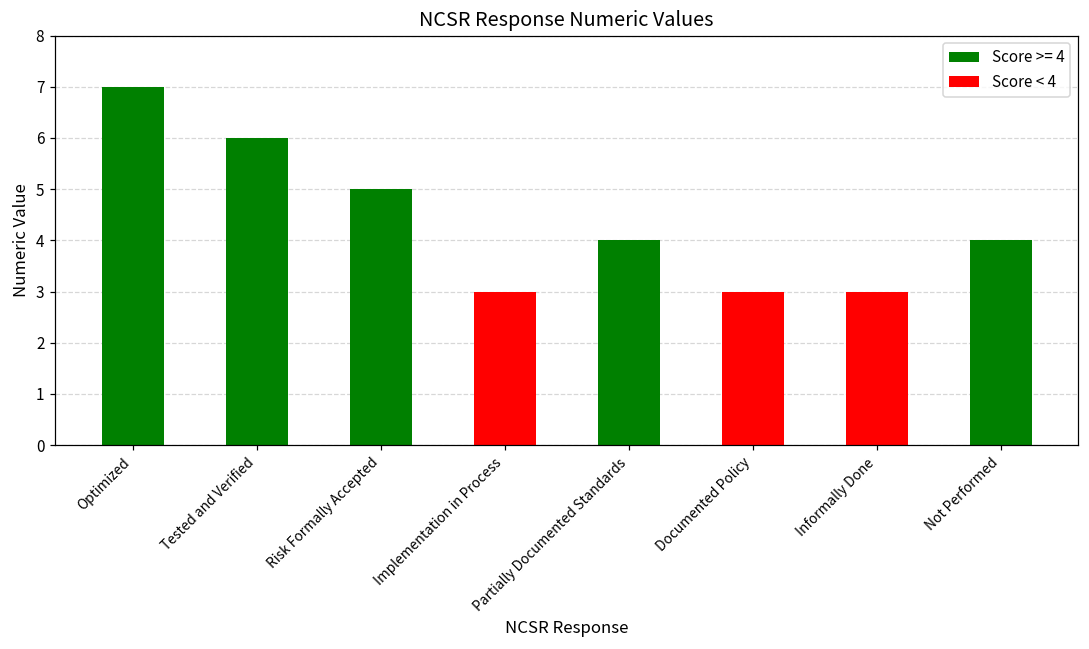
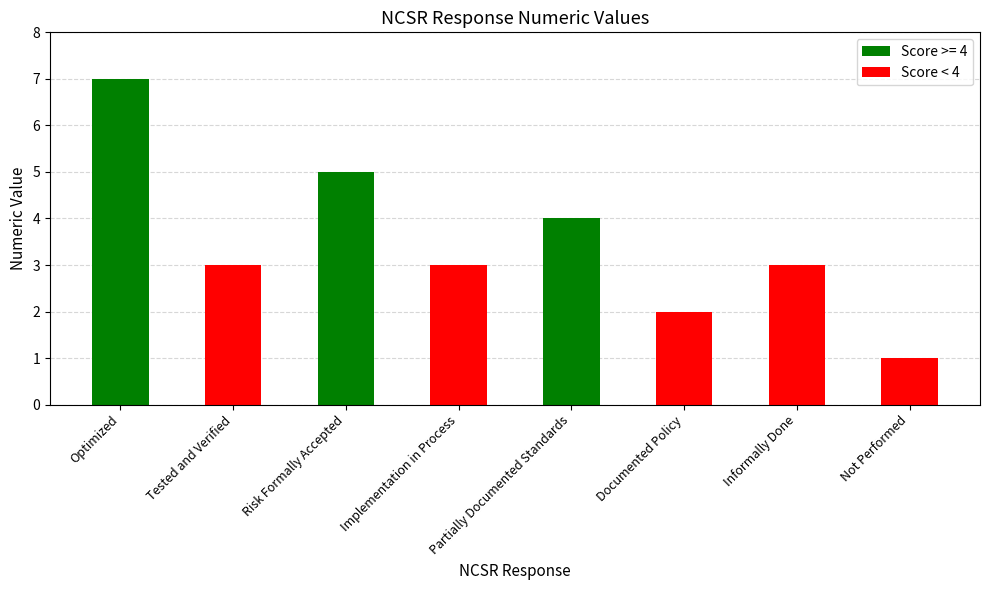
  {
    "Optimized": 7,
-   "Tested and Verified": 6,
+   "Tested and Verified": 3,
    "Risk Formally Accepted": 5,
    "Implementation in Process": 3,
    "Partially Documented Standards": 4,
-   "Documented Policy": 3,
+   "Documented Policy": 2,
    "Informally Done": 3,
-   "Not Performed": 4
+   "Not Performed": 1
  }
